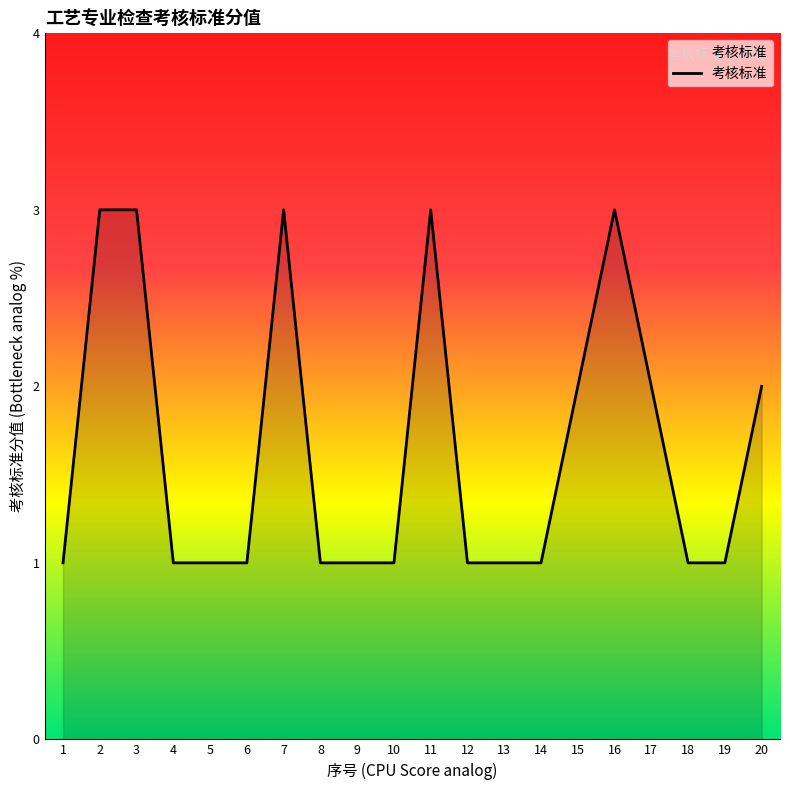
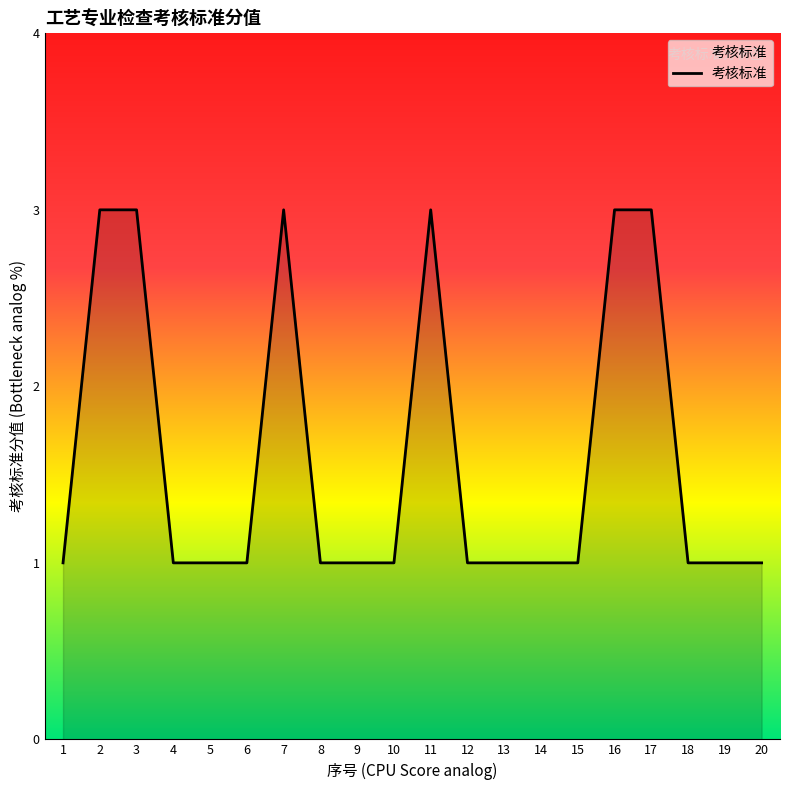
  {
    "1": 1,
    "2": 3,
    "3": 3,
    "4": 1,
    "5": 1,
    "6": 1,
    "7": 3,
    "8": 1,
    "9": 1,
    "10": 1,
    "11": 3,
    "12": 1,
    "13": 1,
    "14": 1,
-   "15": 2,
+   "15": 1,
    "16": 3,
-   "17": 2,
+   "17": 3,
    "18": 1,
    "19": 1,
-   "20": 2
+   "20": 1
  }
